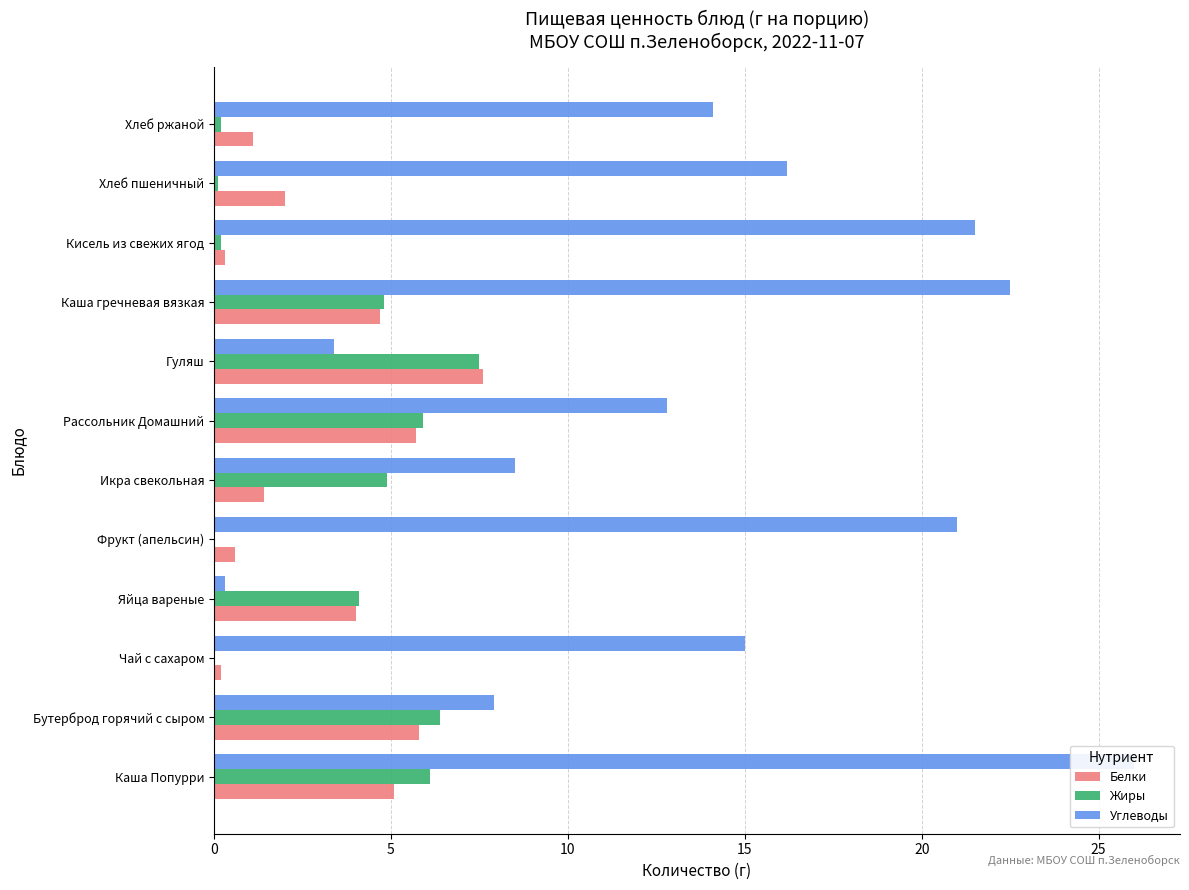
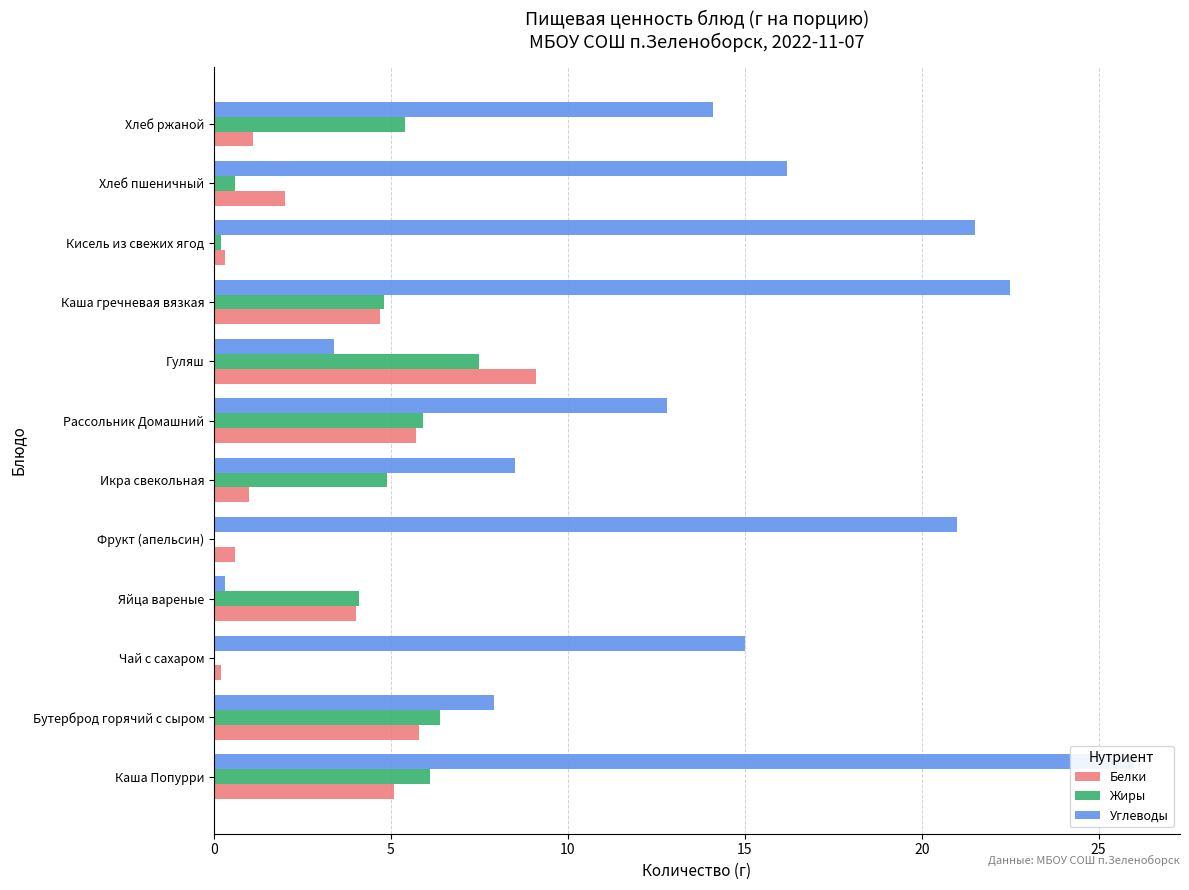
  {
    "Белки": {
      "Хлеб ржаной": 1.1,
      "Хлеб пшеничный": 2.0,
      "Кисель из свежих ягод": 0.3,
      "Каша гречневая вязкая": 4.7,
-     "Гуляш": 7.6,
+     "Гуляш": 9.1,
      "Рассольник Домашний": 5.7,
-     "Икра свекольная": 1.4,
+     "Икра свекольная": 1.0,
      "Фрукт (апельсин)": 0.6,
      "Яйца вареные": 4.0,
      "Чай с сахаром": 0.2,
      "Бутерброд горячий с сыром": 5.8,
      "Каша Попурри": 5.1
    },
    "Жиры": {
-     "Хлеб ржаной": 0.2,
-     "Хлеб пшеничный": 0.1,
+     "Хлеб ржаной": 5.4,
+     "Хлеб пшеничный": 0.6,
      "Кисель из свежих ягод": 0.2,
      "Каша гречневая вязкая": 4.8,
      "Гуляш": 7.5,
      "Рассольник Домашний": 5.9,
      "Икра свекольная": 4.9,
      "Фрукт (апельсин)": 0.0,
      "Яйца вареные": 4.1,
      "Чай с сахаром": 0.0,
      "Бутерброд горячий с сыром": 6.4,
      "Каша Попурри": 6.1
    },
    "Углеводы": {
      "Хлеб ржаной": 14.1,
      "Хлеб пшеничный": 16.2,
      "Кисель из свежих ягод": 21.5,
      "Каша гречневая вязкая": 22.5,
      "Гуляш": 3.4,
      "Рассольник Домашний": 12.8,
      "Икра свекольная": 8.5,
      "Фрукт (апельсин)": 21.0,
      "Яйца вареные": 0.3,
      "Чай с сахаром": 15.0,
      "Бутерброд горячий с сыром": 7.9
    }
  }
